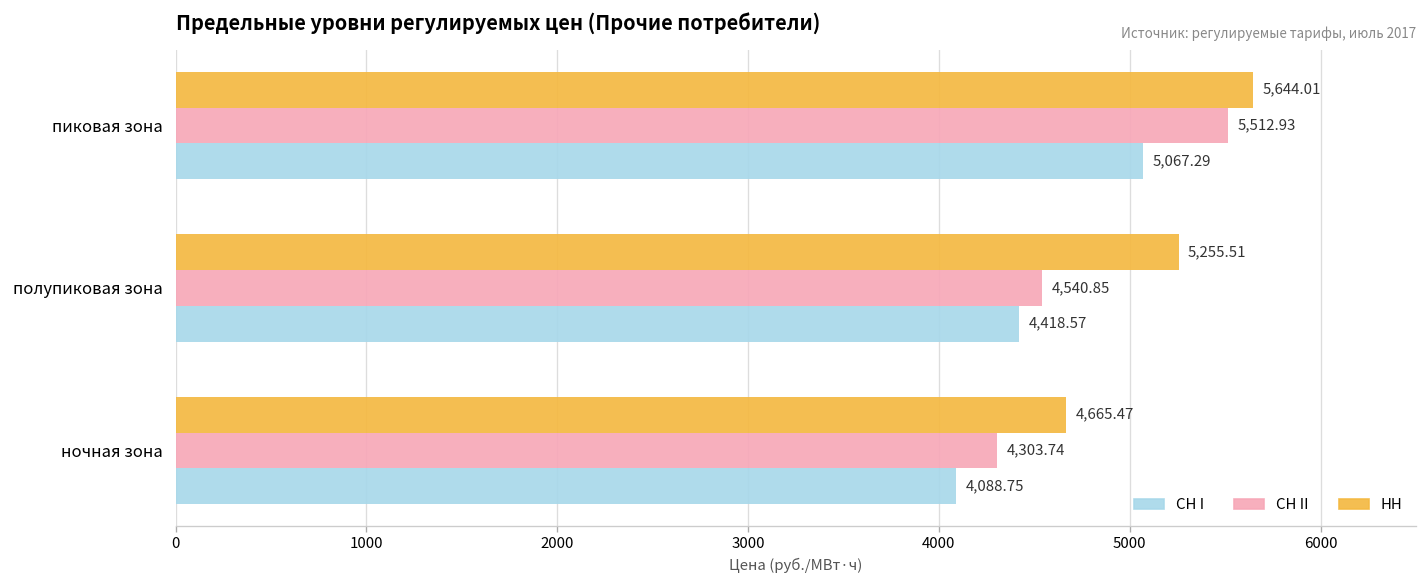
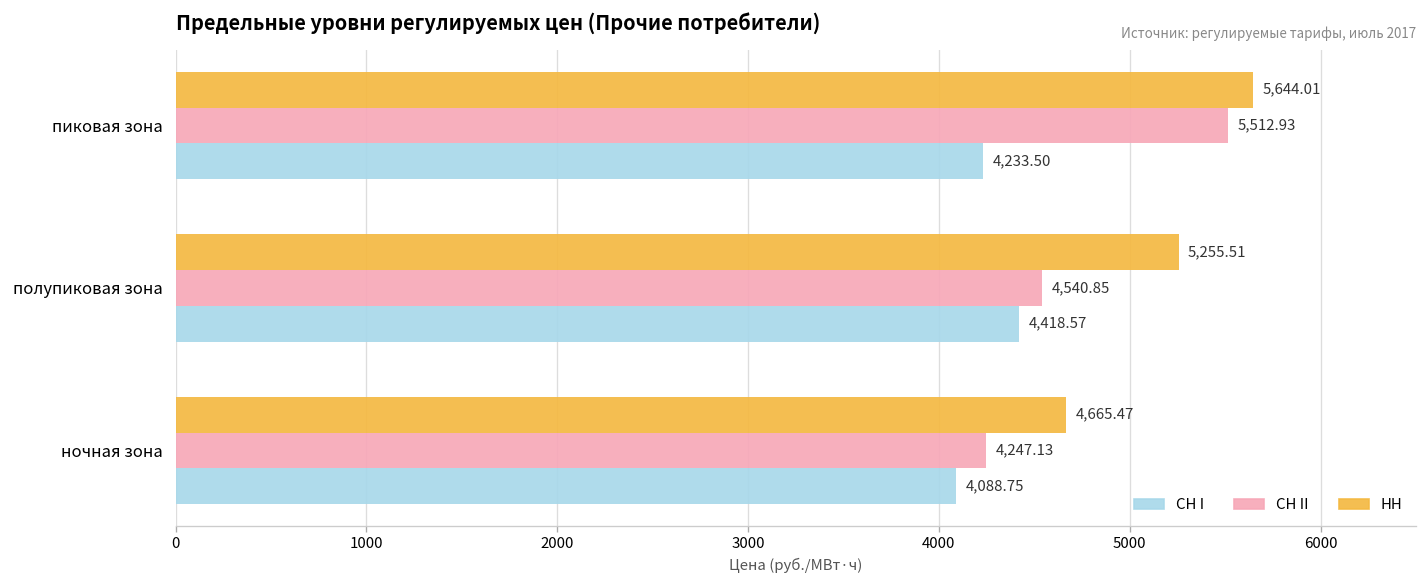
  {
    "СН I": {
-     "пиковая зона": "5,067.29",
+     "пиковая зона": "4,233.50",
      "полупиковая зона": "4,418.57",
      "ночная зона": "4,088.75"
    },
    "СН II": {
      "пиковая зона": "5,512.93",
      "полупиковая зона": "4,540.85",
-     "ночная зона": "4,303.74"
+     "ночная зона": "4,247.13"
    },
    "НН": {
      "пиковая зона": "5,644.01",
      "полупиковая зона": "5,255.51",
      "ночная зона": "4,665.47"
    }
  }
